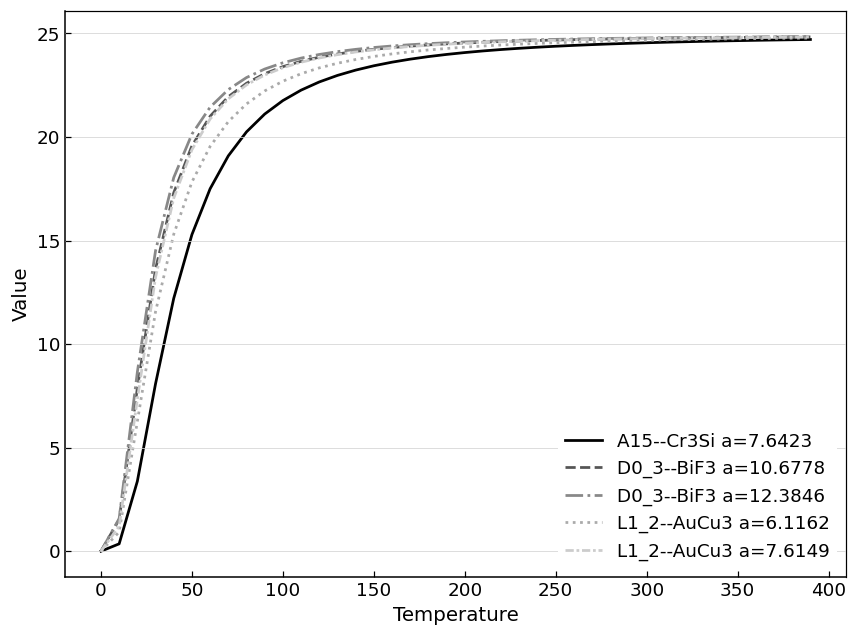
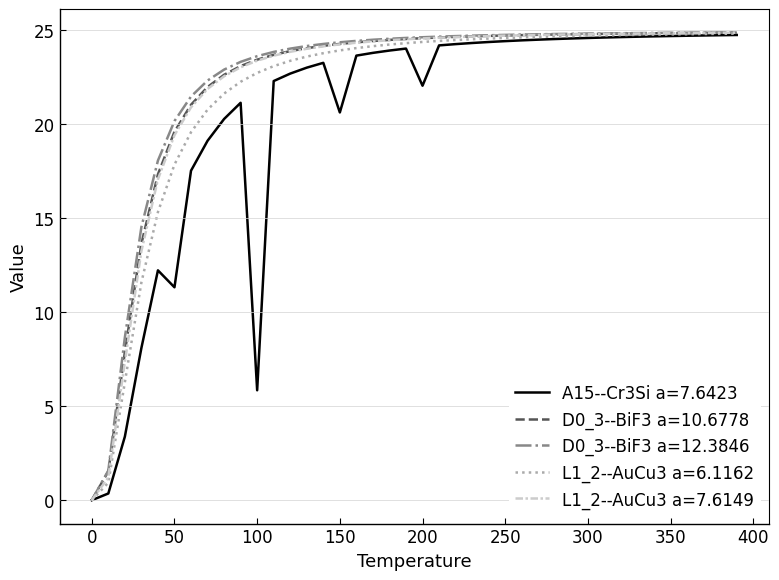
  {
    "A15--Cr3Si a=7.6423": {
-     "50": 15.3,
-     "100": 21.8,
-     "150": 23.4,
-     "200": 24.1,
+     "50": 11.3,
+     "100": 5.8,
+     "150": 20.6,
+     "200": 22.0,
      "250": 24.4
    },
    "D0_3--BiF3 a=10.6778": {
      "50": 19.6
    }
  }
